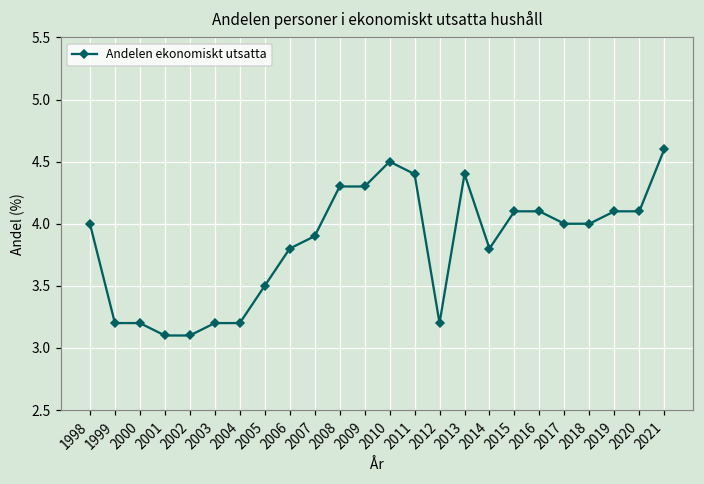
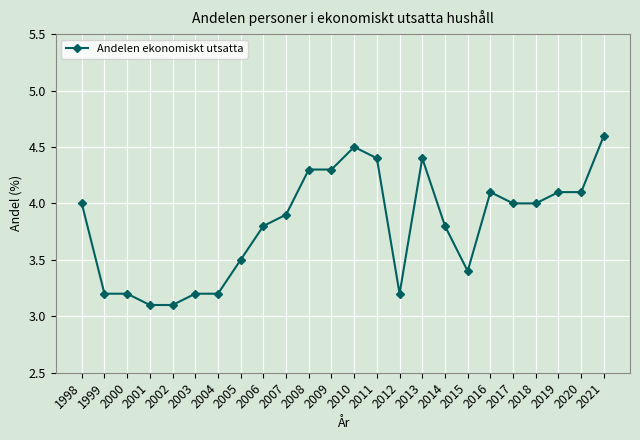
  {
    "1998": 4.0,
    "1999": 3.2,
    "2000": 3.2,
    "2001": 3.1,
    "2002": 3.1,
    "2003": 3.2,
    "2004": 3.2,
    "2005": 3.5,
    "2006": 3.8,
    "2007": 3.9,
    "2008": 4.3,
    "2009": 4.3,
    "2010": 4.5,
    "2011": 4.4,
    "2012": 3.2,
    "2013": 4.4,
    "2014": 3.8,
-   "2015": 4.1,
+   "2015": 3.4,
    "2016": 4.1,
    "2017": 4.0,
    "2018": 4.0,
    "2019": 4.1,
    "2020": 4.1,
    "2021": 4.6
  }
